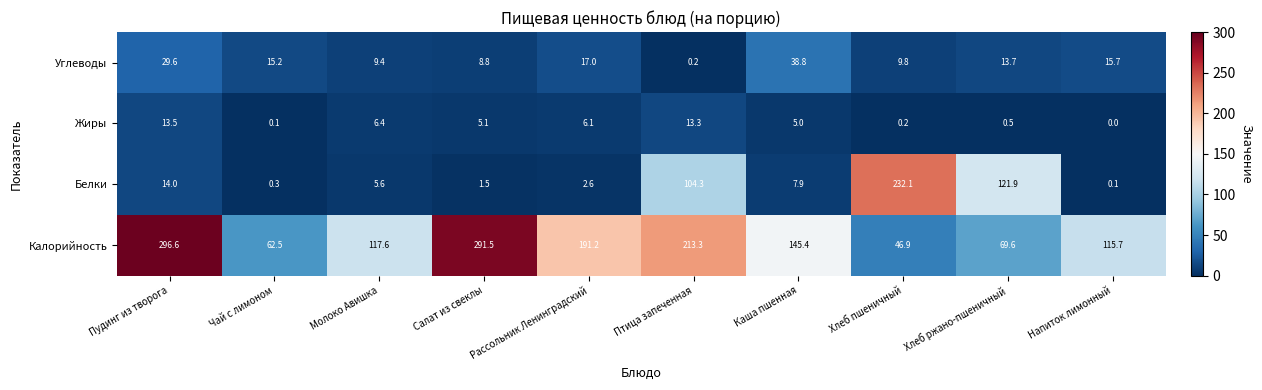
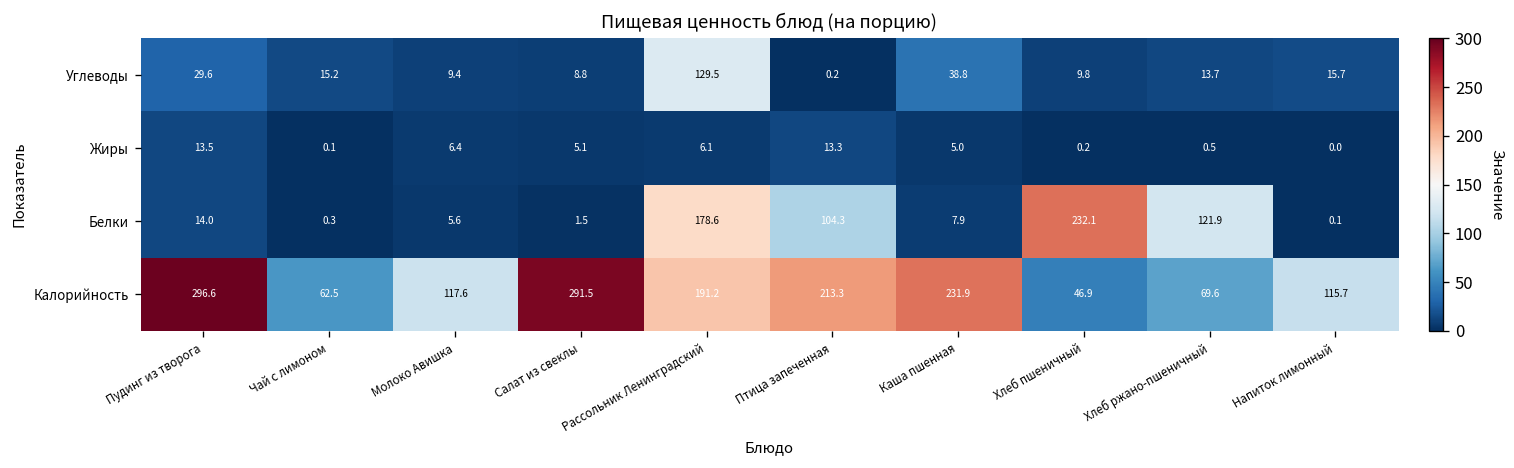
  {
    "Углеводы": {
      "Пудинг из творога": 29.6,
      "Чай с лимоном": 15.2,
      "Молоко Авишка": 9.4,
      "Салат из свеклы": 8.8,
-     "Рассольник Ленинградский": 17.0,
+     "Рассольник Ленинградский": 129.5,
      "Птица запеченная": 0.2,
      "Каша пшенная": 38.8,
      "Хлеб пшеничный": 9.8,
      "Хлеб ржано-пшеничный": 13.7,
      "Напиток лимонный": 15.7
    },
    "Жиры": {
      "Пудинг из творога": 13.5,
      "Чай с лимоном": 0.1,
      "Молоко Авишка": 6.4,
      "Салат из свеклы": 5.1,
      "Рассольник Ленинградский": 6.1,
      "Птица запеченная": 13.3,
      "Каша пшенная": 5.0,
      "Хлеб пшеничный": 0.2,
      "Хлеб ржано-пшеничный": 0.5,
      "Напиток лимонный": 0.0
    },
    "Белки": {
      "Пудинг из творога": 14.0,
      "Чай с лимоном": 0.3,
      "Молоко Авишка": 5.6,
      "Салат из свеклы": 1.5,
-     "Рассольник Ленинградский": 2.6,
+     "Рассольник Ленинградский": 178.6,
      "Птица запеченная": 104.3,
      "Каша пшенная": 7.9,
      "Хлеб пшеничный": 232.1,
      "Хлеб ржано-пшеничный": 121.9,
      "Напиток лимонный": 0.1
    },
    "Калорийность": {
      "Пудинг из творога": 296.6,
      "Чай с лимоном": 62.5,
      "Молоко Авишка": 117.6,
      "Салат из свеклы": 291.5,
      "Рассольник Ленинградский": 191.2,
      "Птица запеченная": 213.3,
-     "Каша пшенная": 145.4,
+     "Каша пшенная": 231.9,
      "Хлеб пшеничный": 46.9,
      "Хлеб ржано-пшеничный": 69.6,
      "Напиток лимонный": 115.7
    }
  }
